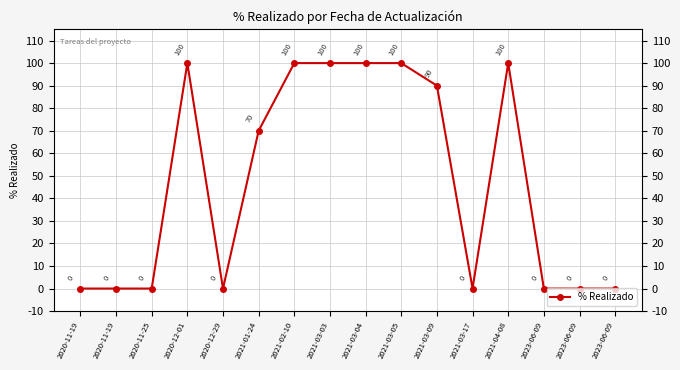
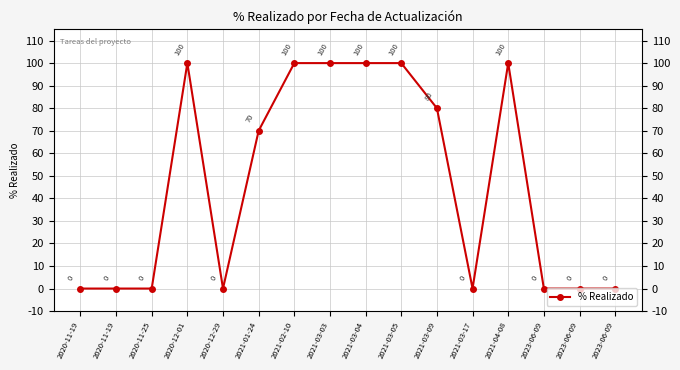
  {
    "2020-11-25": 0,
    "2020-12-01": 100,
    "2020-12-29": 0,
    "2021-01-24": 70,
    "2021-02-10": 100,
    "2021-03-03": 100,
    "2021-03-04": 100,
    "2021-03-05": 100,
-   "2021-03-09": 90,
+   "2021-03-09": 80,
    "2021-03-17": 0,
    "2021-04-08": 100
  }
